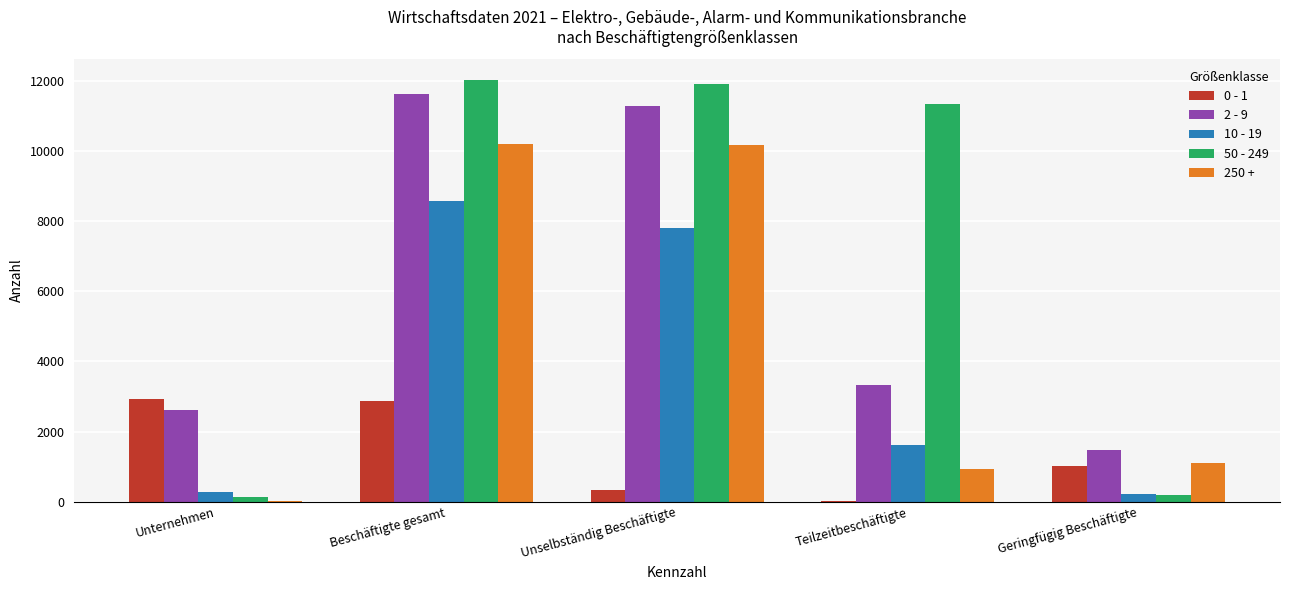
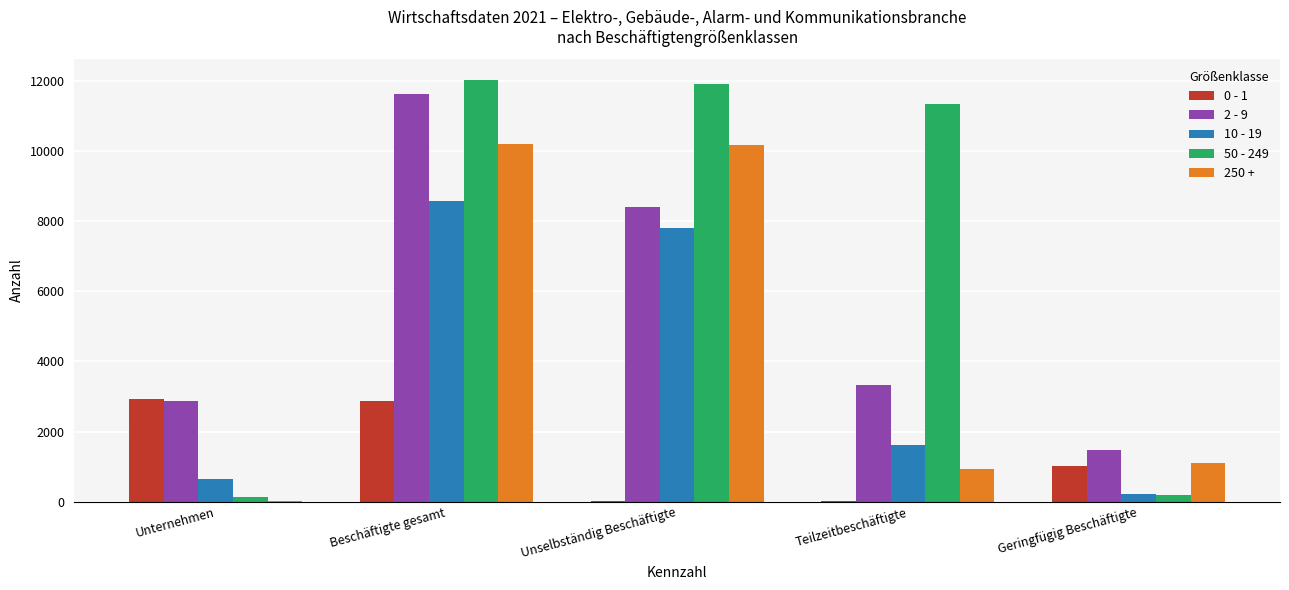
  {
    "0 - 1": {
      "Unternehmen": 2900,
      "Beschäftigte gesamt": 2900,
-     "Unselbständig Beschäftigte": 300,
+     "Unselbständig Beschäftigte": 0,
      "Geringfügig Beschäftigte": 1000
    },
    "2 - 9": {
-     "Unternehmen": 2600,
+     "Unternehmen": 2900,
      "Beschäftigte gesamt": 11600,
-     "Unselbständig Beschäftigte": 11300,
+     "Unselbständig Beschäftigte": 8400,
      "Teilzeitbeschäftigte": 3300,
      "Geringfügig Beschäftigte": 1500
    },
    "10 - 19": {
-     "Unternehmen": 300,
+     "Unternehmen": 600,
      "Beschäftigte gesamt": 8600,
      "Unselbständig Beschäftigte": 7800,
      "Teilzeitbeschäftigte": 1600,
      "Geringfügig Beschäftigte": 200
    },
    "50 - 249": {
      "Unternehmen": 100,
      "Beschäftigte gesamt": 12000,
      "Unselbständig Beschäftigte": 11900,
      "Teilzeitbeschäftigte": 11400,
      "Geringfügig Beschäftigte": 200
    },
    "250 +": {
      "Beschäftigte gesamt": 10200,
      "Unselbständig Beschäftigte": 10200,
      "Teilzeitbeschäftigte": 900,
      "Geringfügig Beschäftigte": 1100
    }
  }
